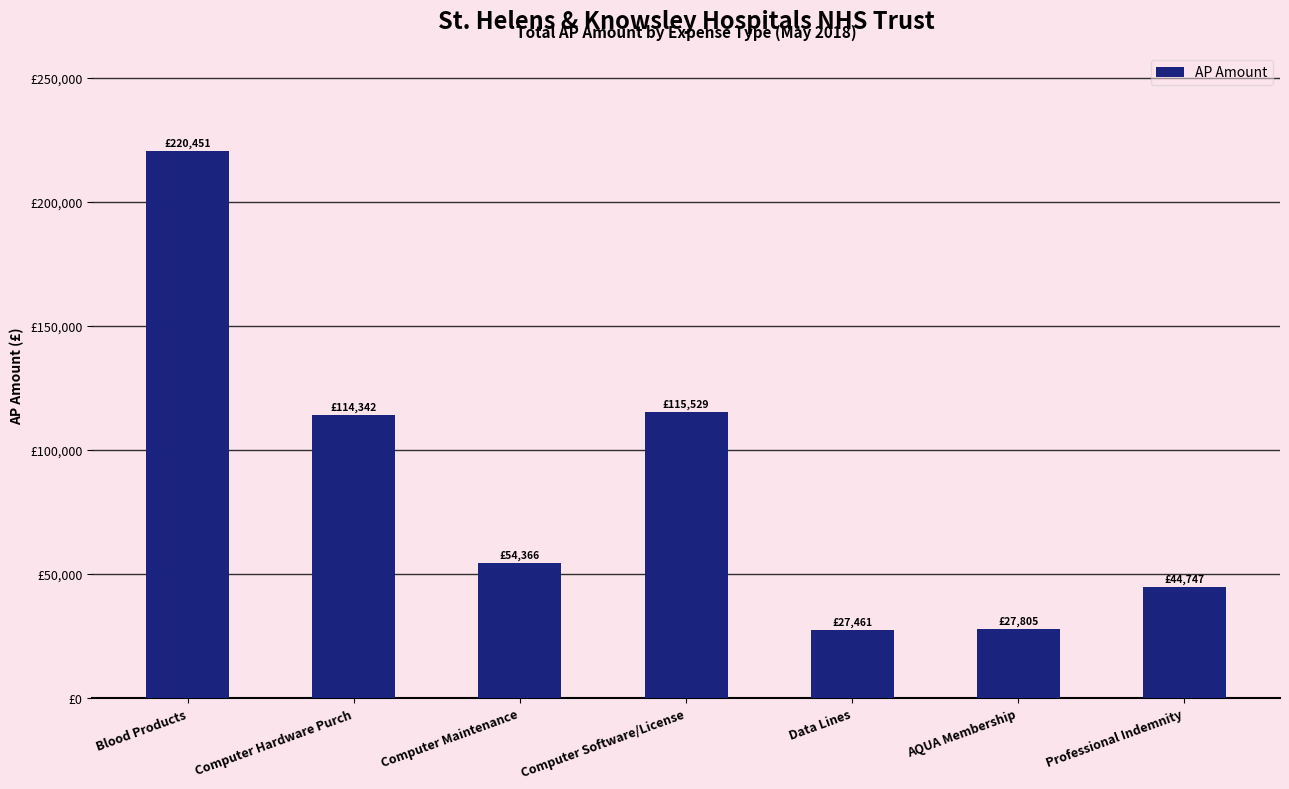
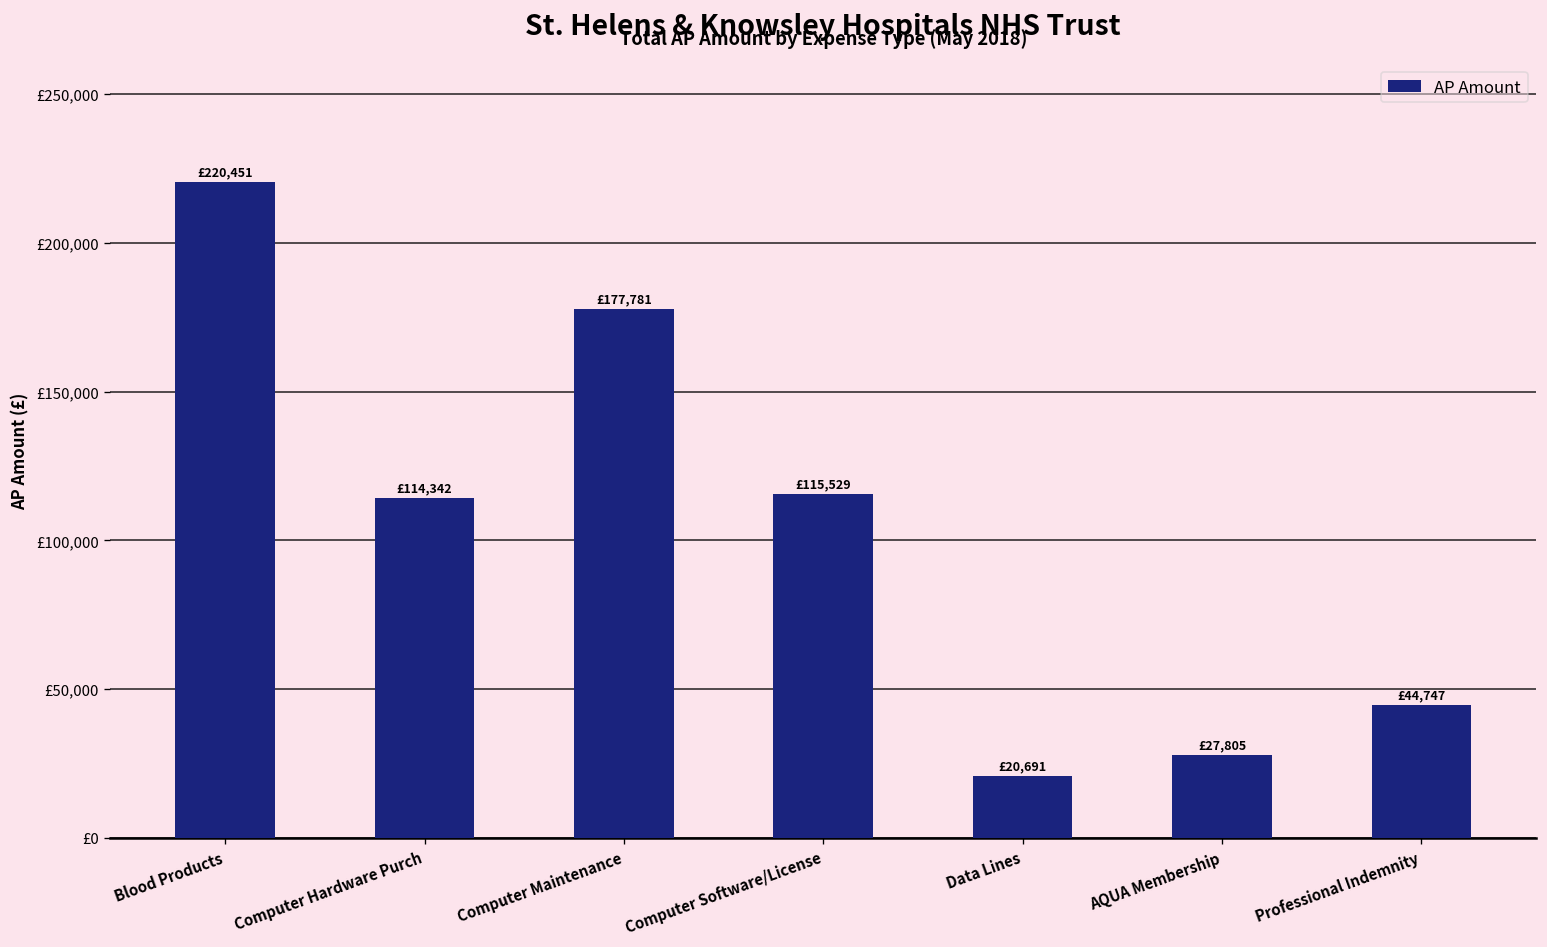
  {
    "Blood Products": "£220,451",
    "Computer Hardware Purch": "£114,342",
-   "Computer Maintenance": "£54,366",
+   "Computer Maintenance": "£177,781",
    "Computer Software/License": "£115,529",
-   "Data Lines": "£27,461",
+   "Data Lines": "£20,691",
    "AQUA Membership": "£27,805",
    "Professional Indemnity": "£44,747"
  }
